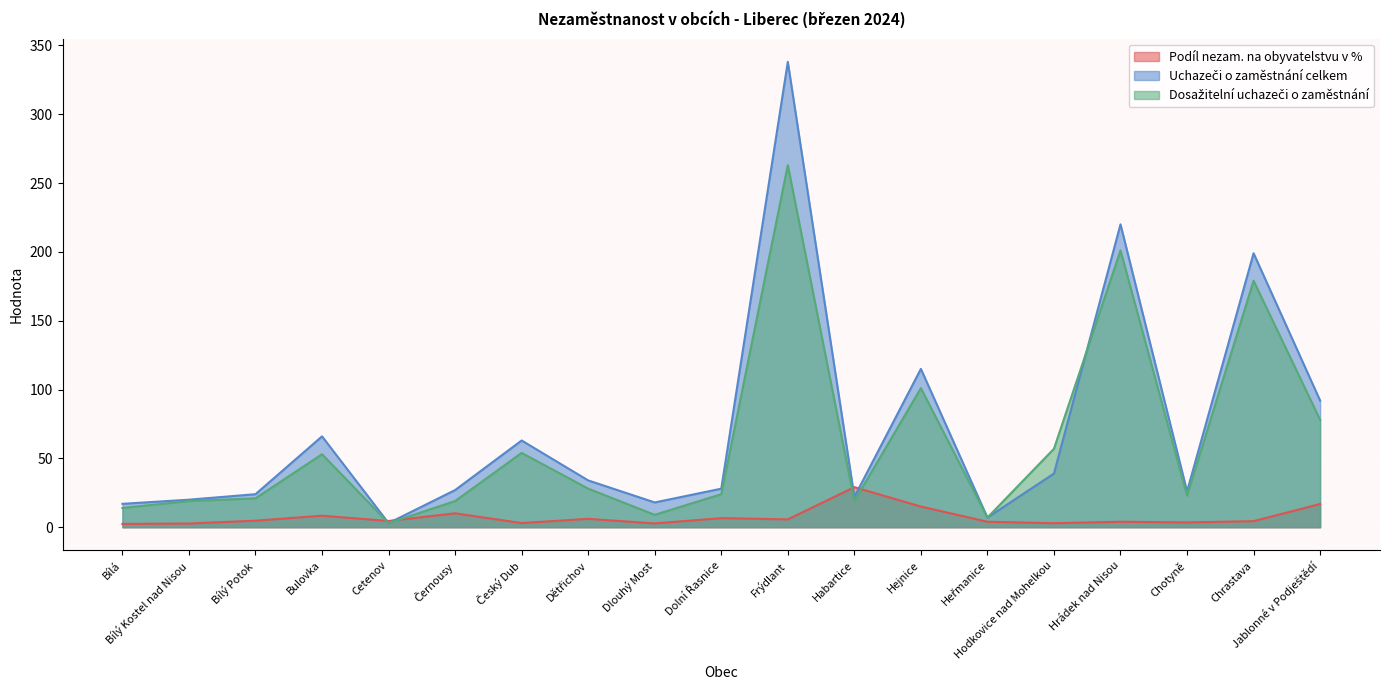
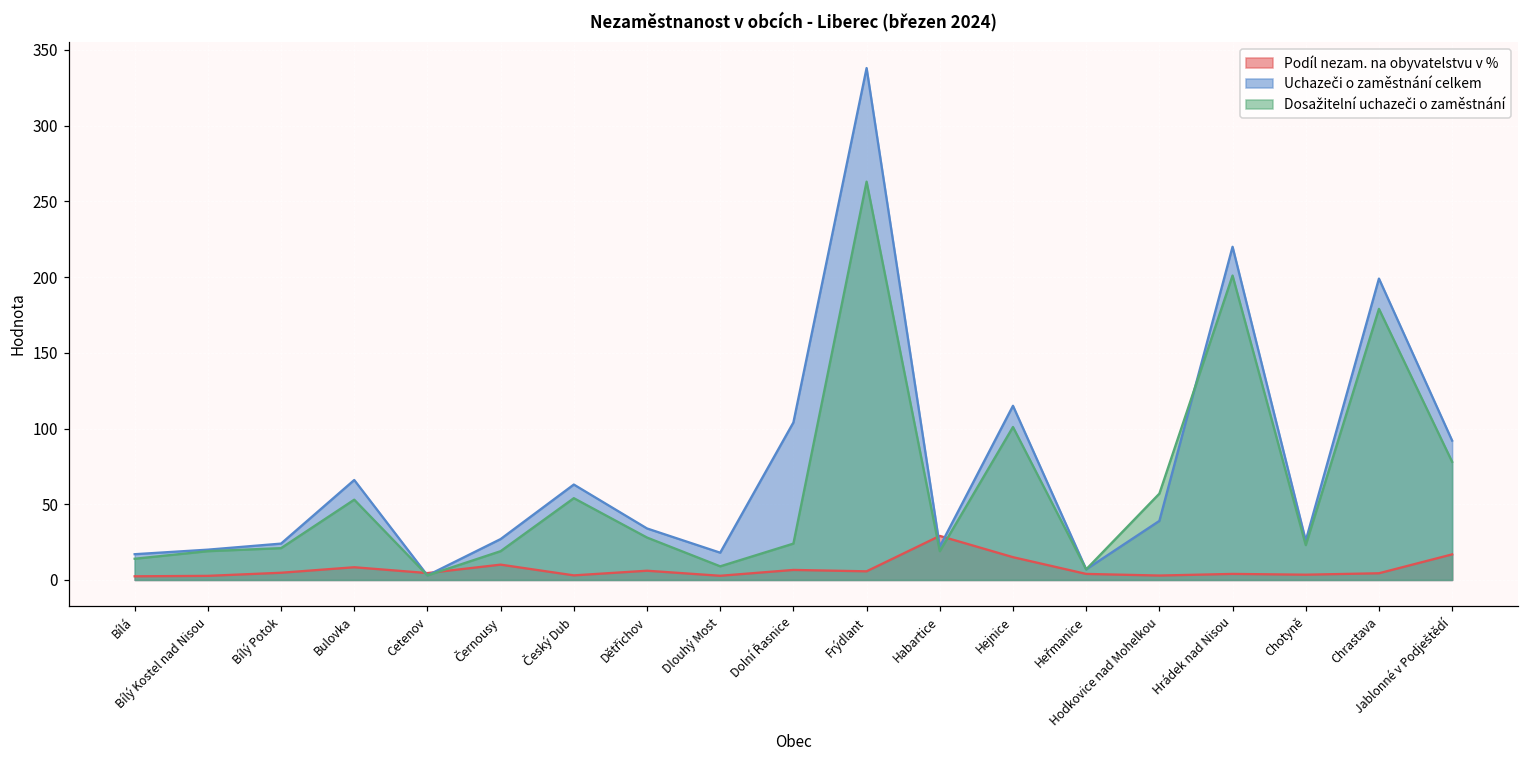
  {
    "Podíl nezam. na obyvatelstvu v %": {
      "Bílá": 2,
      "Bílý Kostel nad Nisou": 3,
      "Bílý Potok": 5,
      "Bulovka": 8,
      "Černousy": 10,
      "Český Dub": 3,
      "Dětřichov": 6,
      "Dlouhý Most": 3,
      "Dolní Řasnice": 7,
      "Frýdlant": 6,
      "Habartice": 29,
      "Hejnice": 15,
      "Heřmanice": 4,
      "Hodkovice nad Mohelkou": 3,
      "Hrádek nad Nisou": 4,
      "Chotyně": 3,
      "Chrastava": 4,
      "Jablonné v Podještědí": 17
    },
    "Uchazeči o zaměstnání celkem": {
      "Bílá": 17,
      "Bílý Potok": 24,
      "Bulovka": 66,
      "Černousy": 27,
      "Český Dub": 63,
      "Dětřichov": 34,
      "Dlouhý Most": 18,
-     "Dolní Řasnice": 28,
+     "Dolní Řasnice": 104,
      "Frýdlant": 338,
      "Habartice": 22,
      "Hejnice": 115,
      "Hodkovice nad Mohelkou": 39,
      "Hrádek nad Nisou": 220,
      "Chotyně": 26,
      "Chrastava": 199,
      "Jablonné v Podještědí": 92
    },
    "Dosažitelní uchazeči o zaměstnání": {
      "Bílá": 14,
      "Bílý Potok": 21,
      "Bulovka": 53,
      "Černousy": 19,
      "Český Dub": 54,
      "Dětřichov": 28,
      "Dlouhý Most": 9,
      "Dolní Řasnice": 24,
      "Frýdlant": 263,
      "Habartice": 19,
      "Hejnice": 101,
      "Hodkovice nad Mohelkou": 57,
      "Hrádek nad Nisou": 201,
      "Chotyně": 23,
      "Chrastava": 179,
      "Jablonné v Podještědí": 78
    }
  }
